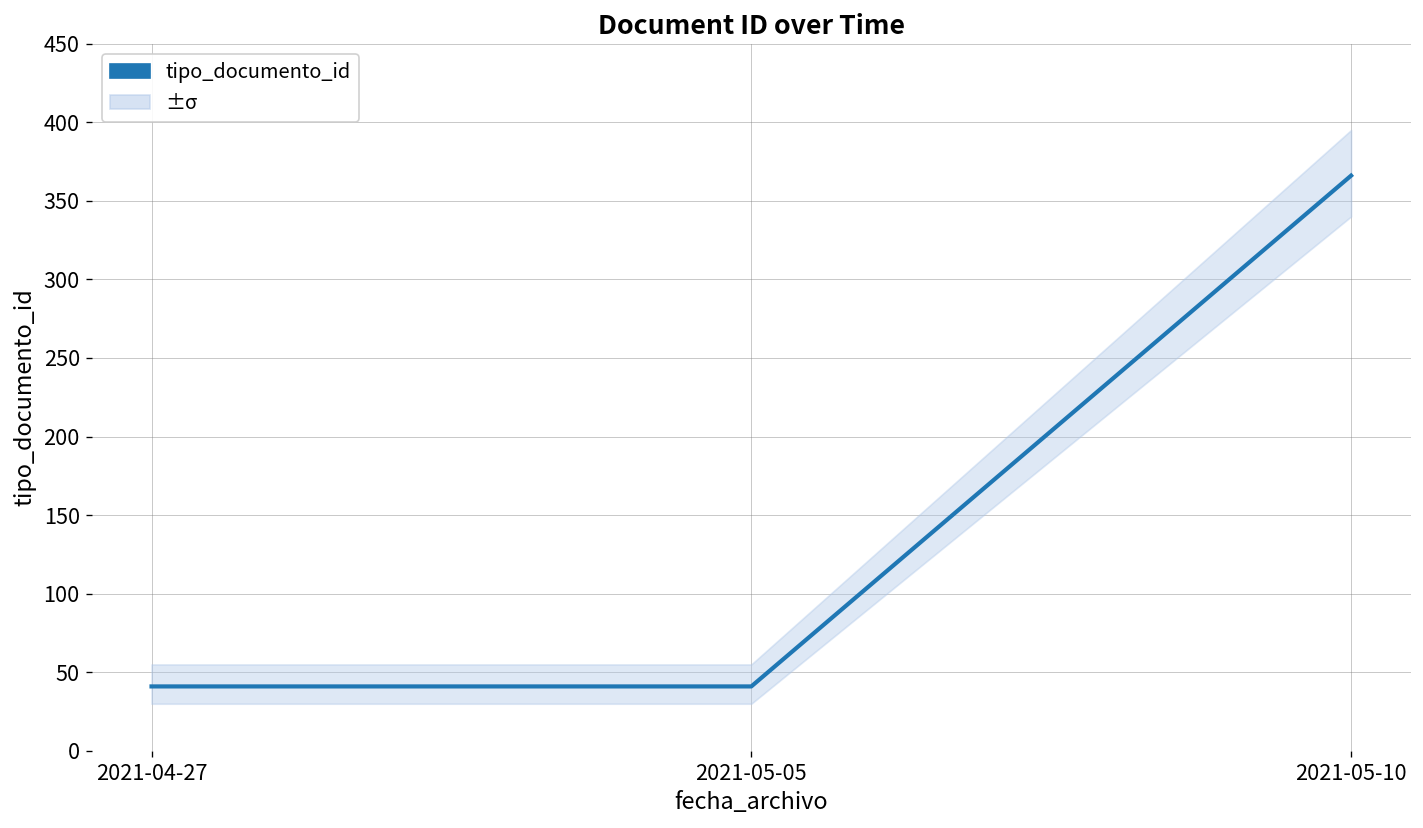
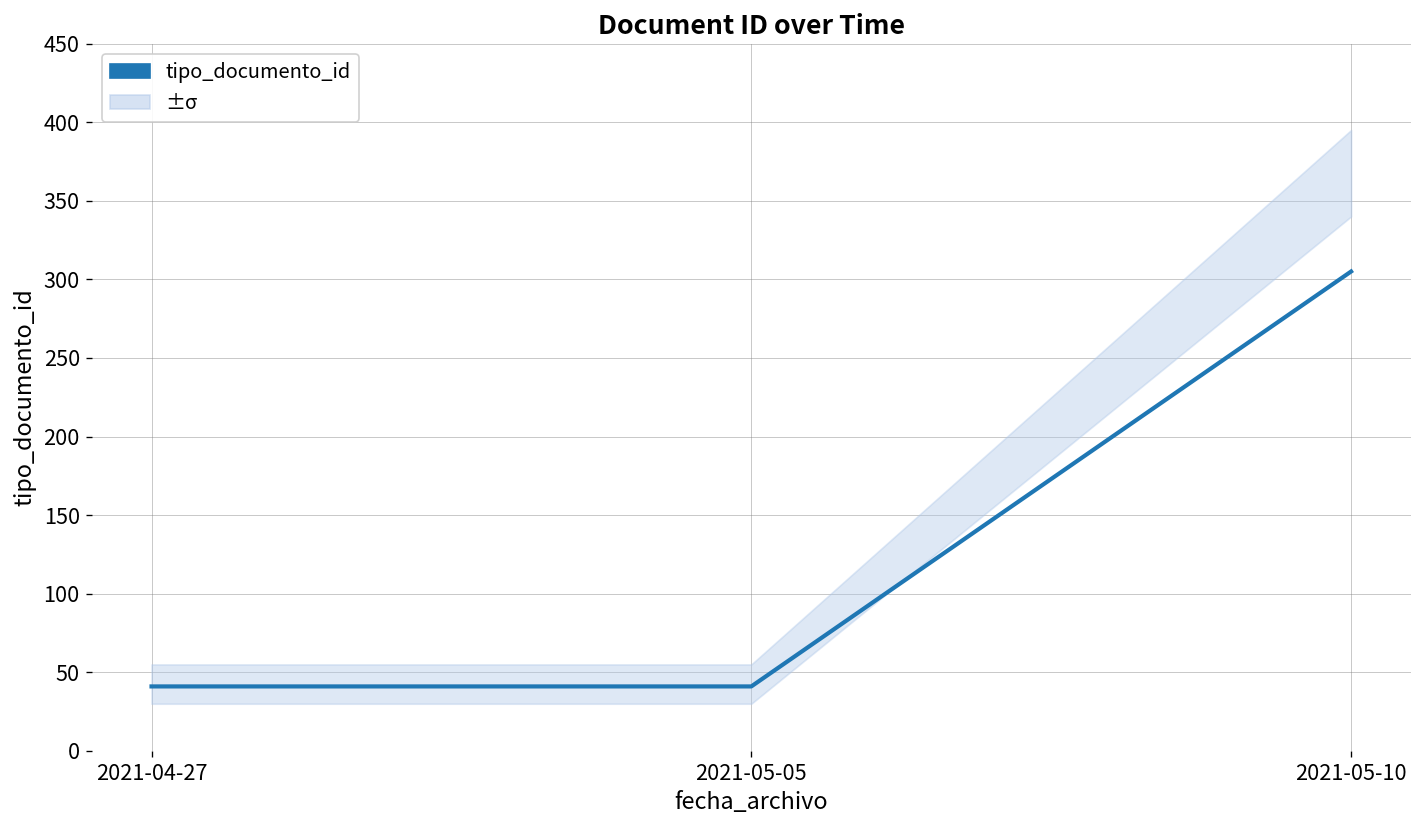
  {
    "tipo_documento_id": {
      "2021-04-27": 41,
      "2021-05-05": 41,
-     "2021-05-10": 366
+     "2021-05-10": 305
    }
  }
